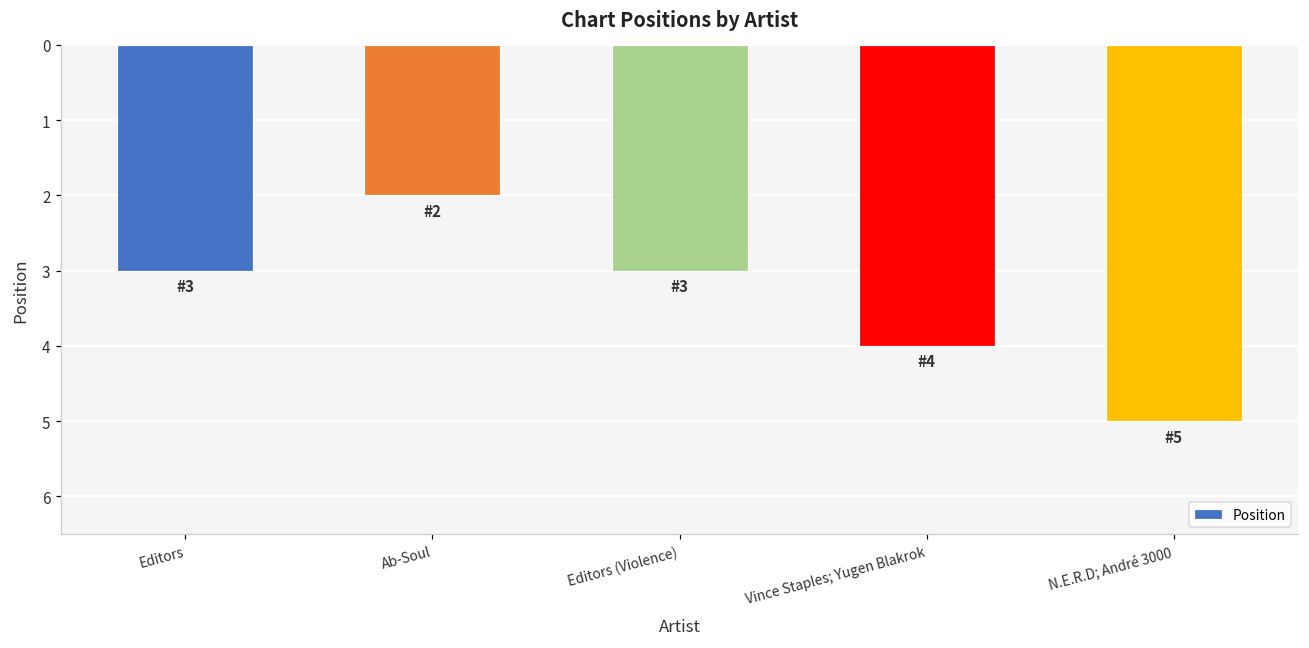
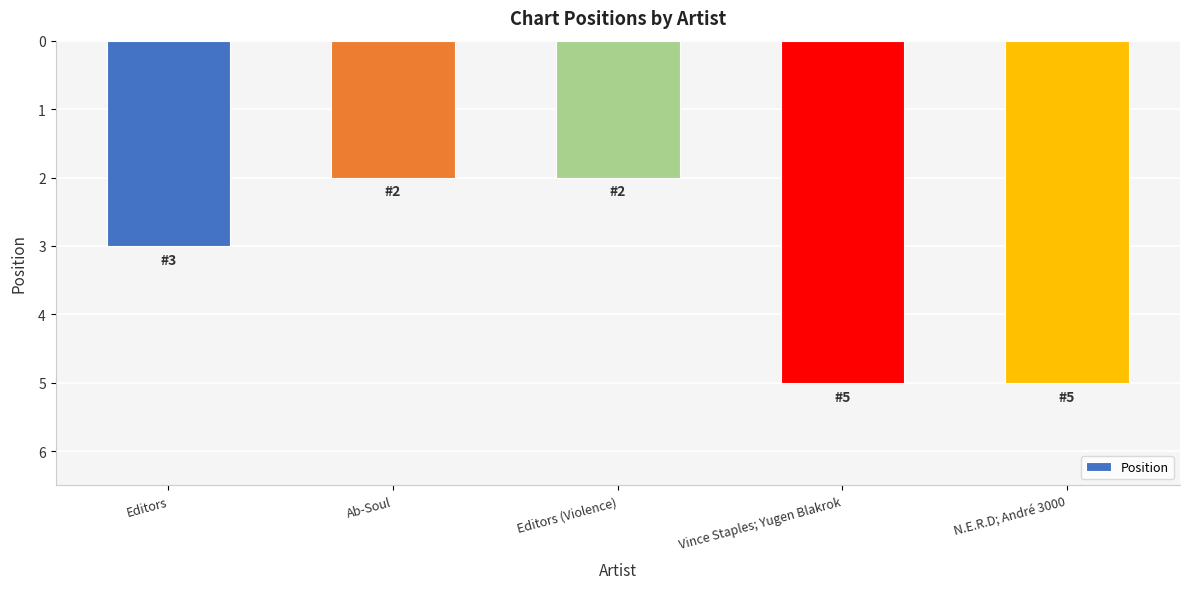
  {
    "Editors": 3,
    "Ab-Soul": 2,
-   "Editors (Violence)": 3,
-   "Vince Staples; Yugen Blakrok": 4,
+   "Editors (Violence)": 2,
+   "Vince Staples; Yugen Blakrok": 5,
    "N.E.R.D; André 3000": 5
  }
